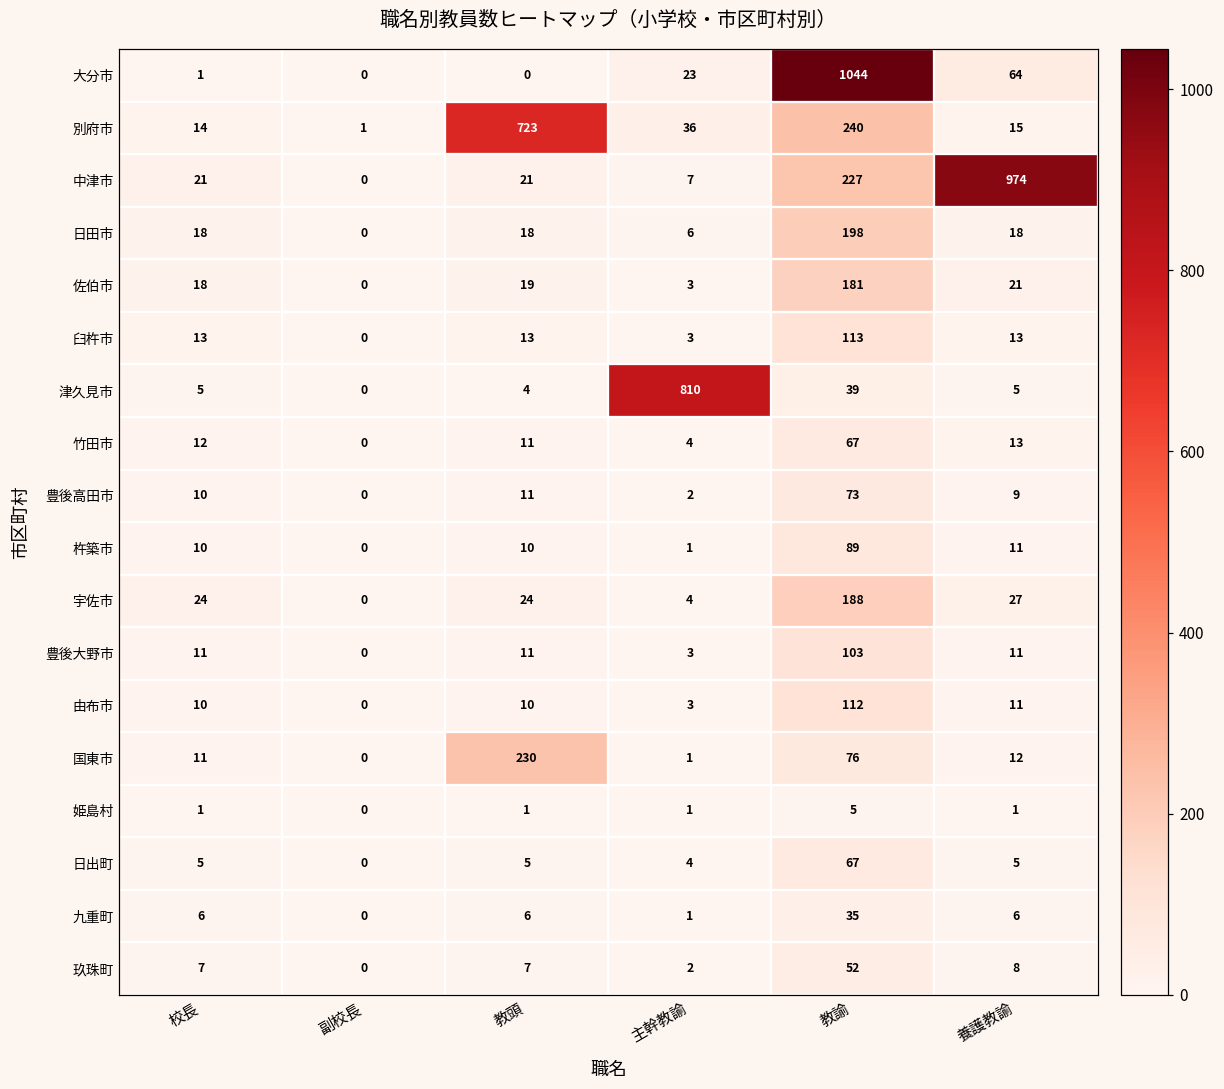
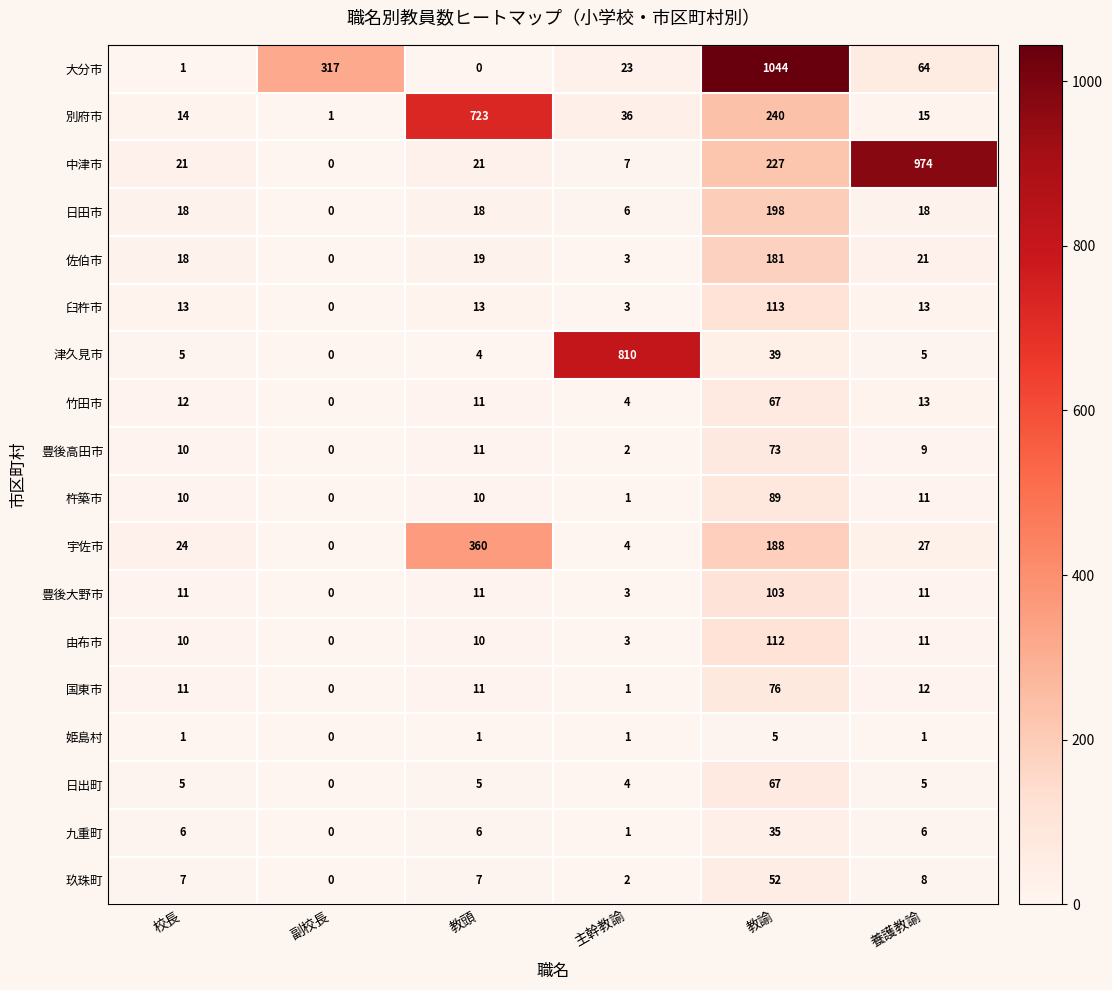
  {
    "大分市": {
      "校長": 1,
-     "副校長": 0,
+     "副校長": 317,
      "教頭": 0,
      "主幹教諭": 23,
      "教諭": 1044,
      "養護教諭": 64
    },
    "別府市": {
      "校長": 14,
      "副校長": 1,
      "教頭": 723,
      "主幹教諭": 36,
      "教諭": 240,
      "養護教諭": 15
    },
    "中津市": {
      "校長": 21,
      "副校長": 0,
      "教頭": 21,
      "主幹教諭": 7,
      "教諭": 227,
      "養護教諭": 974
    },
    "日田市": {
      "校長": 18,
      "副校長": 0,
      "教頭": 18,
      "主幹教諭": 6,
      "教諭": 198,
      "養護教諭": 18
    },
    "佐伯市": {
      "校長": 18,
      "副校長": 0,
      "教頭": 19,
      "主幹教諭": 3,
      "教諭": 181,
      "養護教諭": 21
    },
    "臼杵市": {
      "校長": 13,
      "副校長": 0,
      "教頭": 13,
      "主幹教諭": 3,
      "教諭": 113,
      "養護教諭": 13
    },
    "津久見市": {
      "校長": 5,
      "副校長": 0,
      "教頭": 4,
      "主幹教諭": 810,
      "教諭": 39,
      "養護教諭": 5
    },
    "竹田市": {
      "校長": 12,
      "副校長": 0,
      "教頭": 11,
      "主幹教諭": 4,
      "教諭": 67,
      "養護教諭": 13
    },
    "豊後高田市": {
      "校長": 10,
      "副校長": 0,
      "教頭": 11,
      "主幹教諭": 2,
      "教諭": 73,
      "養護教諭": 9
    },
    "杵築市": {
      "校長": 10,
      "副校長": 0,
      "教頭": 10,
      "主幹教諭": 1,
      "教諭": 89,
      "養護教諭": 11
    },
    "宇佐市": {
      "校長": 24,
      "副校長": 0,
-     "教頭": 24,
+     "教頭": 360,
      "主幹教諭": 4,
      "教諭": 188,
      "養護教諭": 27
    },
    "豊後大野市": {
      "校長": 11,
      "副校長": 0,
      "教頭": 11,
      "主幹教諭": 3,
      "教諭": 103,
      "養護教諭": 11
    },
    "由布市": {
      "校長": 10,
      "副校長": 0,
      "教頭": 10,
      "主幹教諭": 3,
      "教諭": 112,
      "養護教諭": 11
    },
    "国東市": {
      "校長": 11,
      "副校長": 0,
-     "教頭": 230,
+     "教頭": 11,
      "主幹教諭": 1,
      "教諭": 76,
      "養護教諭": 12
    },
    "姫島村": {
      "校長": 1,
      "副校長": 0,
      "教頭": 1,
      "主幹教諭": 1,
      "教諭": 5,
      "養護教諭": 1
    },
    "日出町": {
      "校長": 5,
      "副校長": 0,
      "教頭": 5,
      "主幹教諭": 4,
      "教諭": 67,
      "養護教諭": 5
    },
    "九重町": {
      "校長": 6,
      "副校長": 0,
      "教頭": 6,
      "主幹教諭": 1,
      "教諭": 35,
      "養護教諭": 6
    },
    "玖珠町": {
      "校長": 7,
      "副校長": 0,
      "教頭": 7,
      "主幹教諭": 2,
      "教諭": 52,
      "養護教諭": 8
    }
  }
